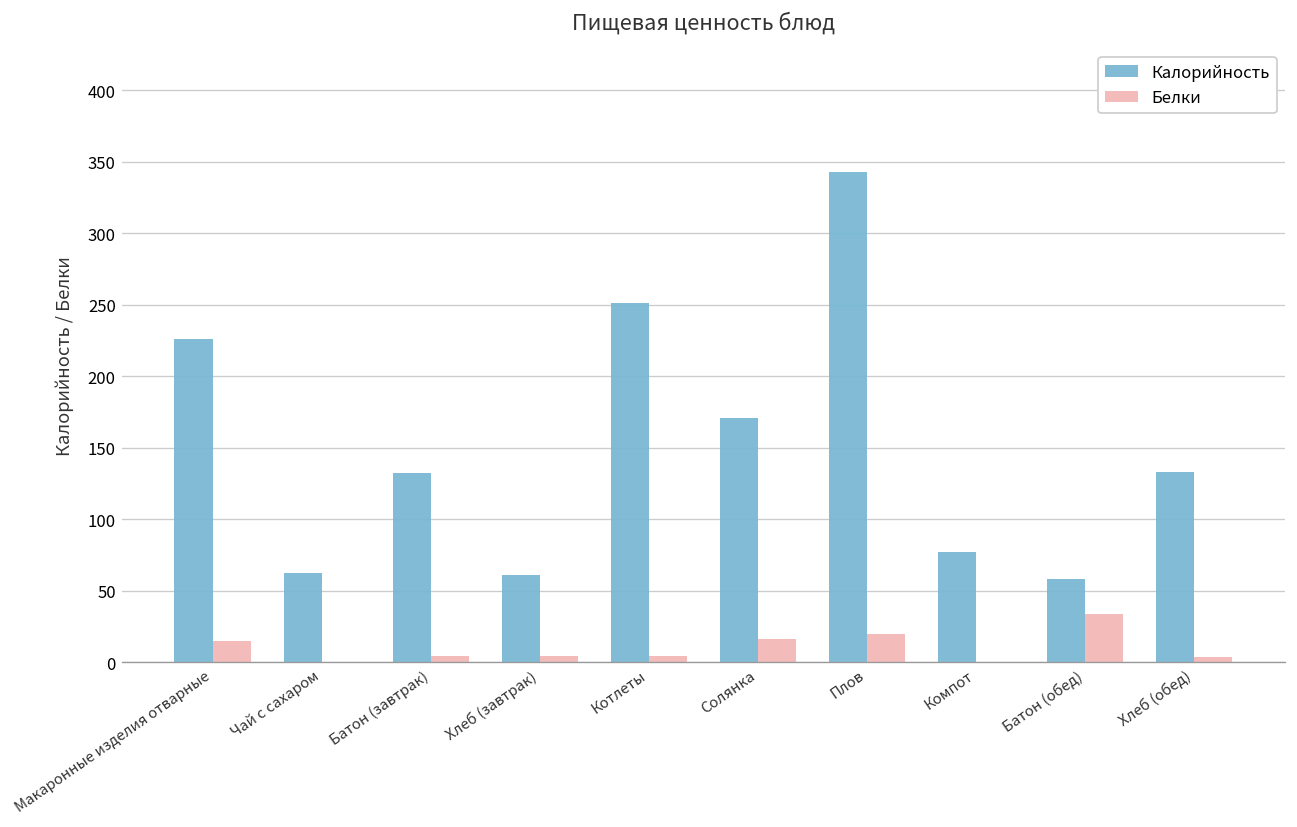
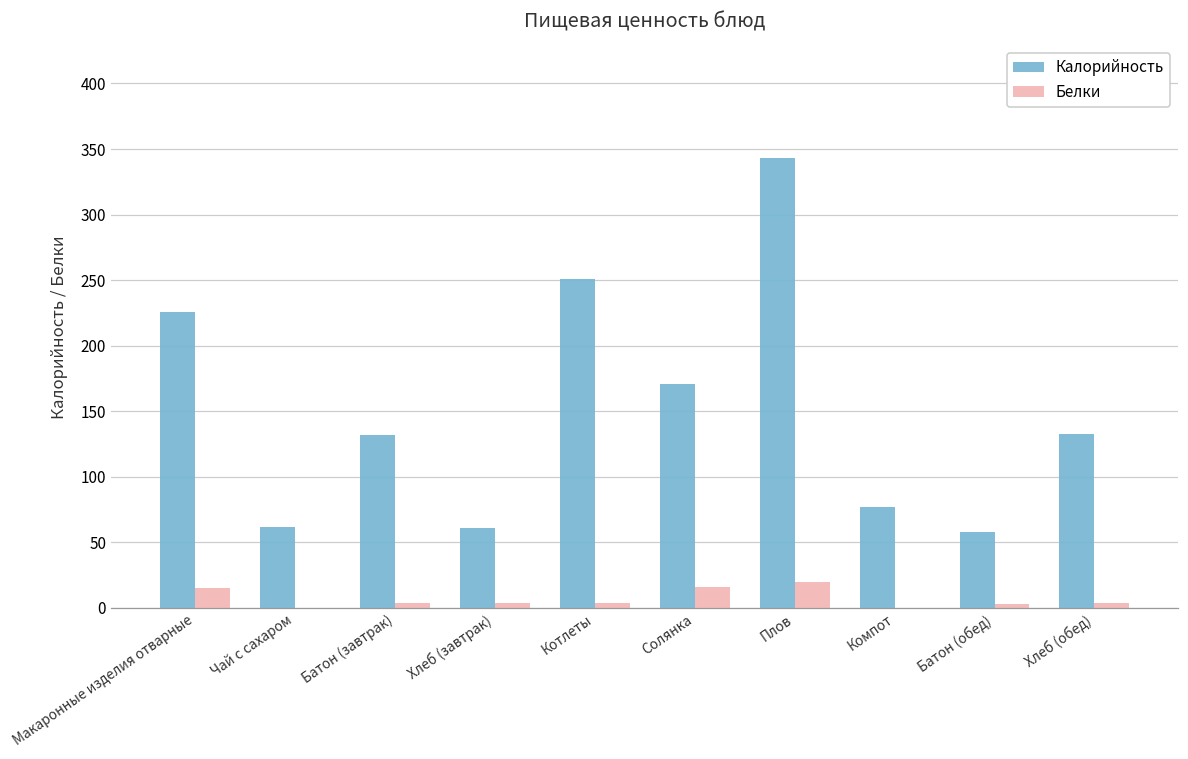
  {
    "Калорийность": {
      "Макаронные изделия отварные": 226,
      "Чай с сахаром": 62,
      "Батон (завтрак)": 132,
      "Хлеб (завтрак)": 61,
      "Котлеты": 251,
      "Солянка": 171,
      "Плов": 343,
      "Компот": 77,
      "Батон (обед)": 58,
      "Хлеб (обед)": 133
    },
    "Белки": {
      "Макаронные изделия отварные": 15,
      "Чай с сахаром": 0,
      "Батон (завтрак)": 4,
      "Хлеб (завтрак)": 4,
      "Котлеты": 4,
      "Солянка": 16,
      "Плов": 20,
      "Компот": 0,
-     "Батон (обед)": 34,
+     "Батон (обед)": 3,
      "Хлеб (обед)": 4
    }
  }
